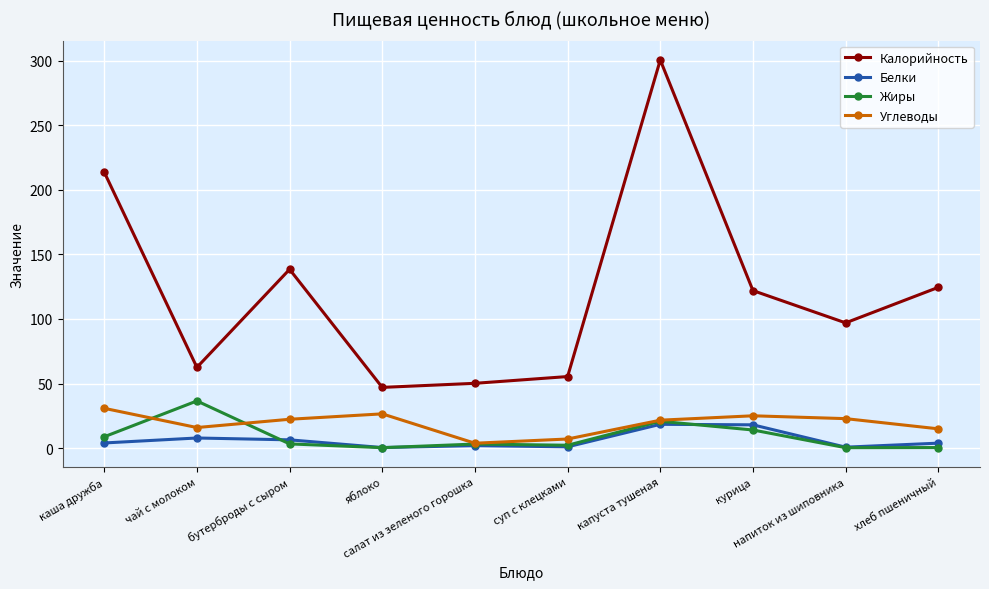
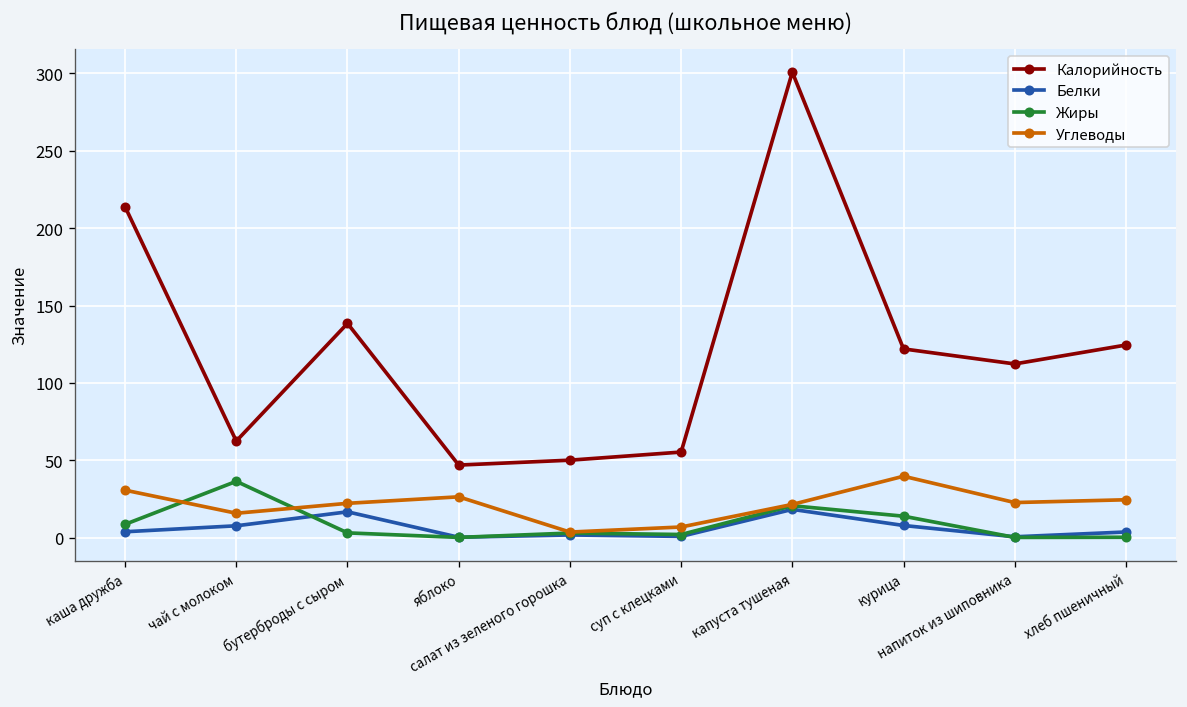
  {
    "Калорийность": {
      "каша дружба": 214,
      "чай с молоком": 63,
      "бутерброды с сыром": 138,
      "яблоко": 47,
      "салат из зеленого горошка": 50,
      "суп с клецками": 55,
      "капуста тушеная": 301,
      "курица": 122,
-     "напиток из шиповника": 97,
+     "напиток из шиповника": 112,
      "хлеб пшеничный": 125
    },
    "Белки": {
      "каша дружба": 4,
      "чай с молоком": 8,
-     "бутерброды с сыром": 6,
+     "бутерброды с сыром": 17,
      "капуста тушеная": 18,
-     "курица": 18,
+     "курица": 8,
      "хлеб пшеничный": 4
    },
    "Жиры": {
      "каша дружба": 9,
      "чай с молоком": 37,
      "бутерброды с сыром": 3,
      "курица": 14,
      "хлеб пшеничный": 0
    },
    "Углеводы": {
      "каша дружба": 31,
      "чай с молоком": 16,
      "бутерброды с сыром": 22,
      "яблоко": 27,
      "суп с клецками": 7,
-     "курица": 25,
+     "курица": 40,
      "напиток из шиповника": 23,
-     "хлеб пшеничный": 15
+     "хлеб пшеничный": 25
    }
  }
